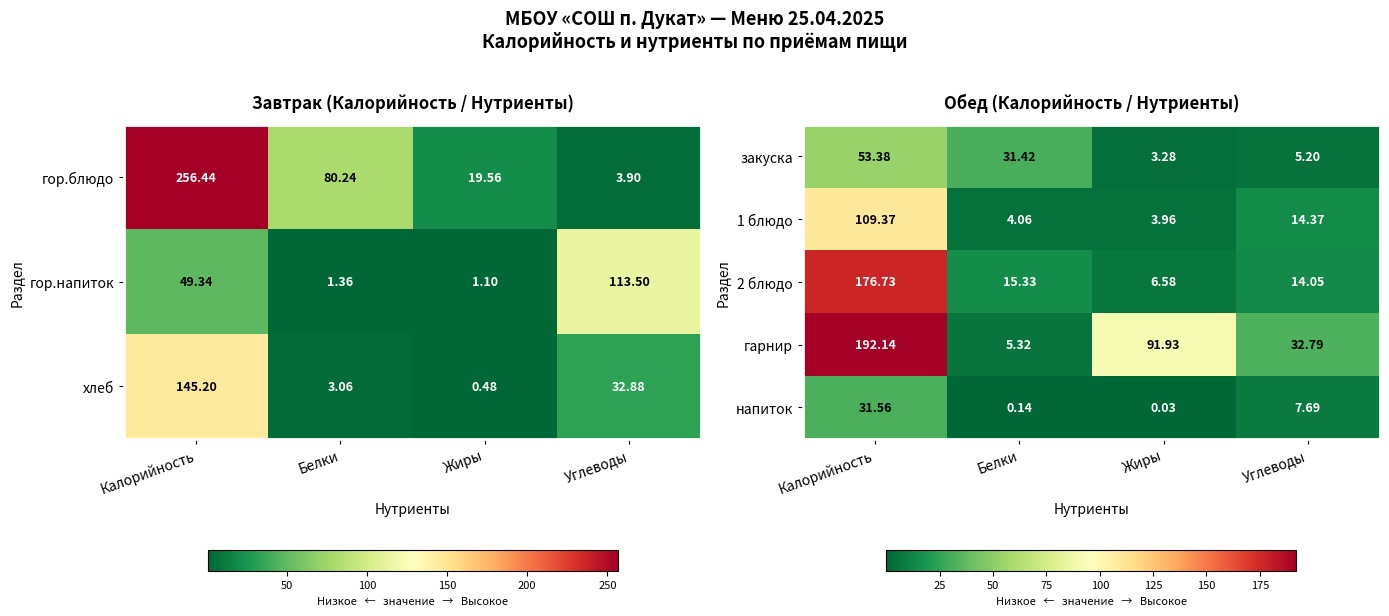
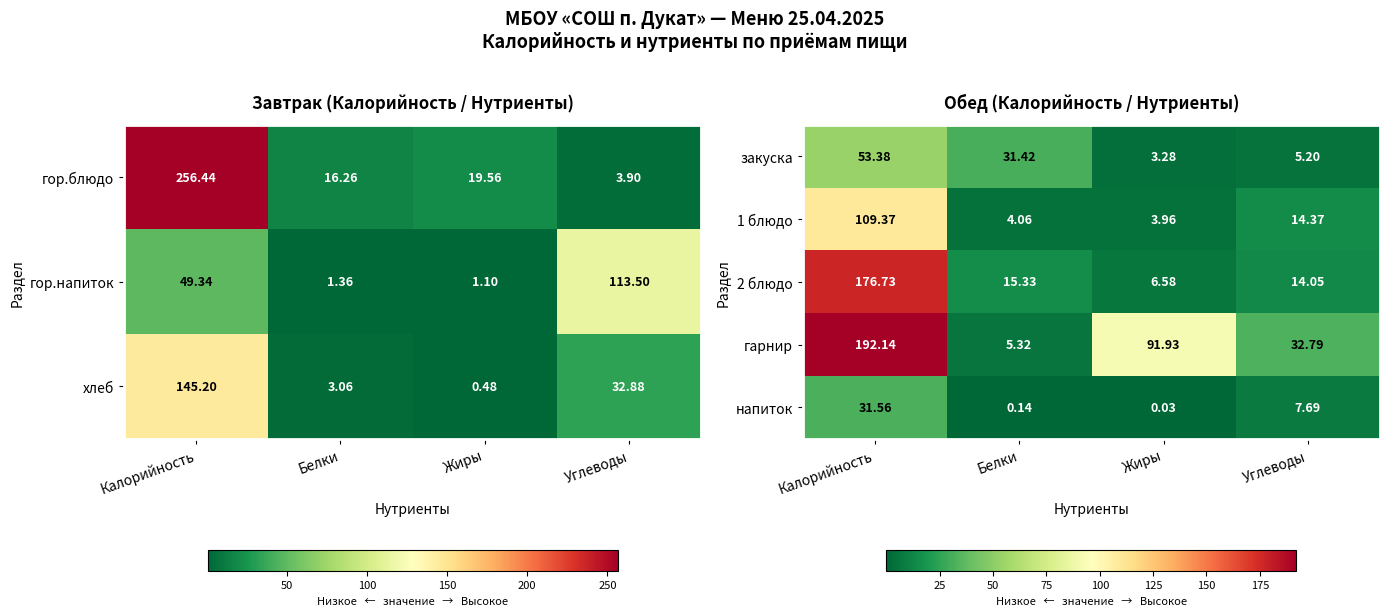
  {
    "Завтрак (Калорийность / Нутриенты)": {
      "гор.блюдо": {
        "Калорийность": 256.44,
-       "Белки": 80.24,
+       "Белки": 16.26,
        "Жиры": 19.56,
        "Углеводы": 3.90
      },
      "гор.напиток": {
        "Калорийность": 49.34,
        "Белки": 1.36,
        "Жиры": 1.10,
        "Углеводы": 113.50
      },
      "хлеб": {
        "Калорийность": 145.20,
        "Белки": 3.06,
        "Жиры": 0.48,
        "Углеводы": 32.88
      }
    },
    "Обед (Калорийность / Нутриенты)": {
      "закуска": {
        "Калорийность": 53.38,
        "Белки": 31.42,
        "Жиры": 3.28,
        "Углеводы": 5.20
      },
      "1 блюдо": {
        "Калорийность": 109.37,
        "Белки": 4.06,
        "Жиры": 3.96,
        "Углеводы": 14.37
      },
      "2 блюдо": {
        "Калорийность": 176.73,
        "Белки": 15.33,
        "Жиры": 6.58,
        "Углеводы": 14.05
      },
      "гарнир": {
        "Калорийность": 192.14,
        "Белки": 5.32,
        "Жиры": 91.93,
        "Углеводы": 32.79
      },
      "напиток": {
        "Калорийность": 31.56,
        "Белки": 0.14,
        "Жиры": 0.03,
        "Углеводы": 7.69
      }
    }
  }
